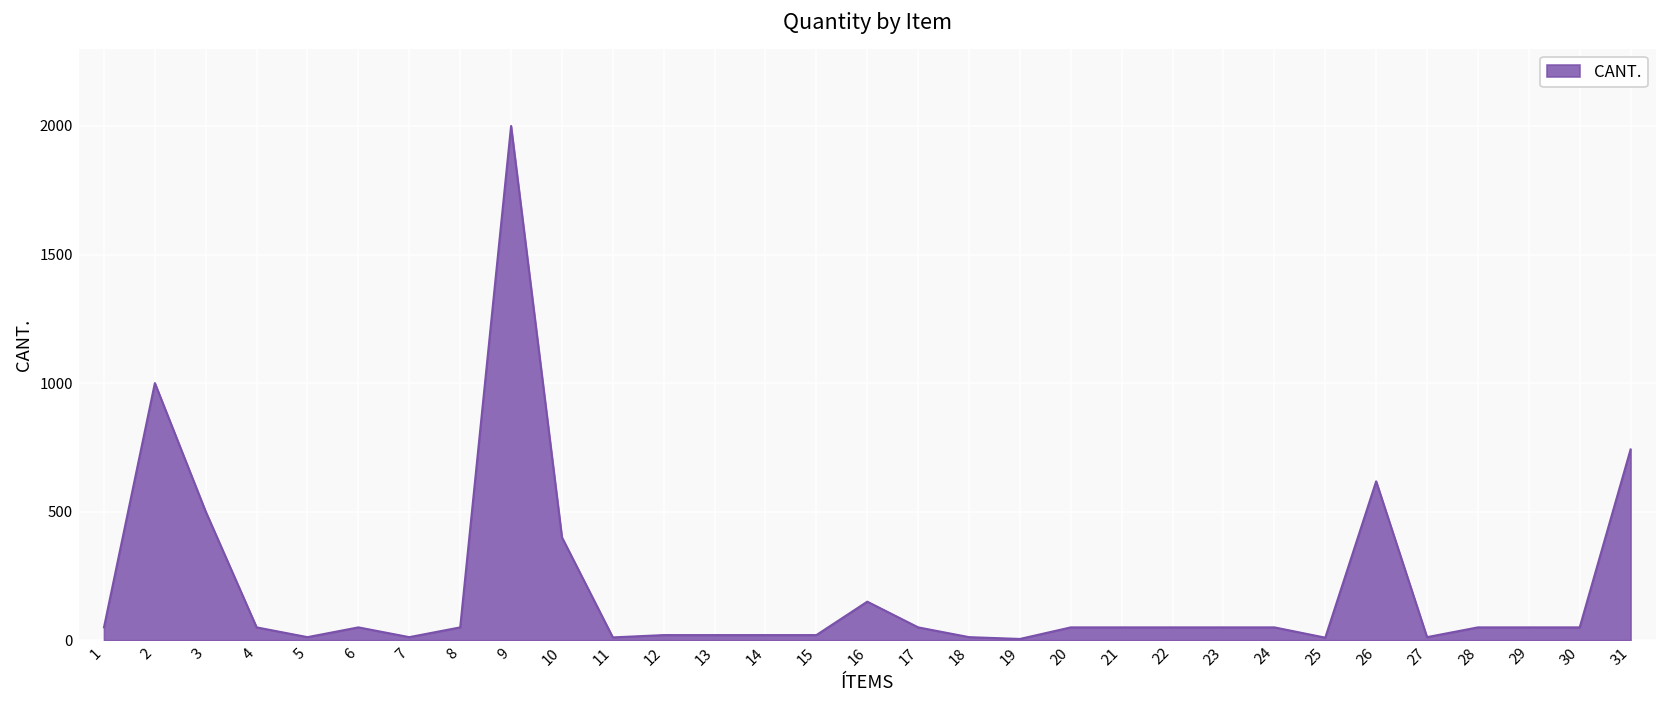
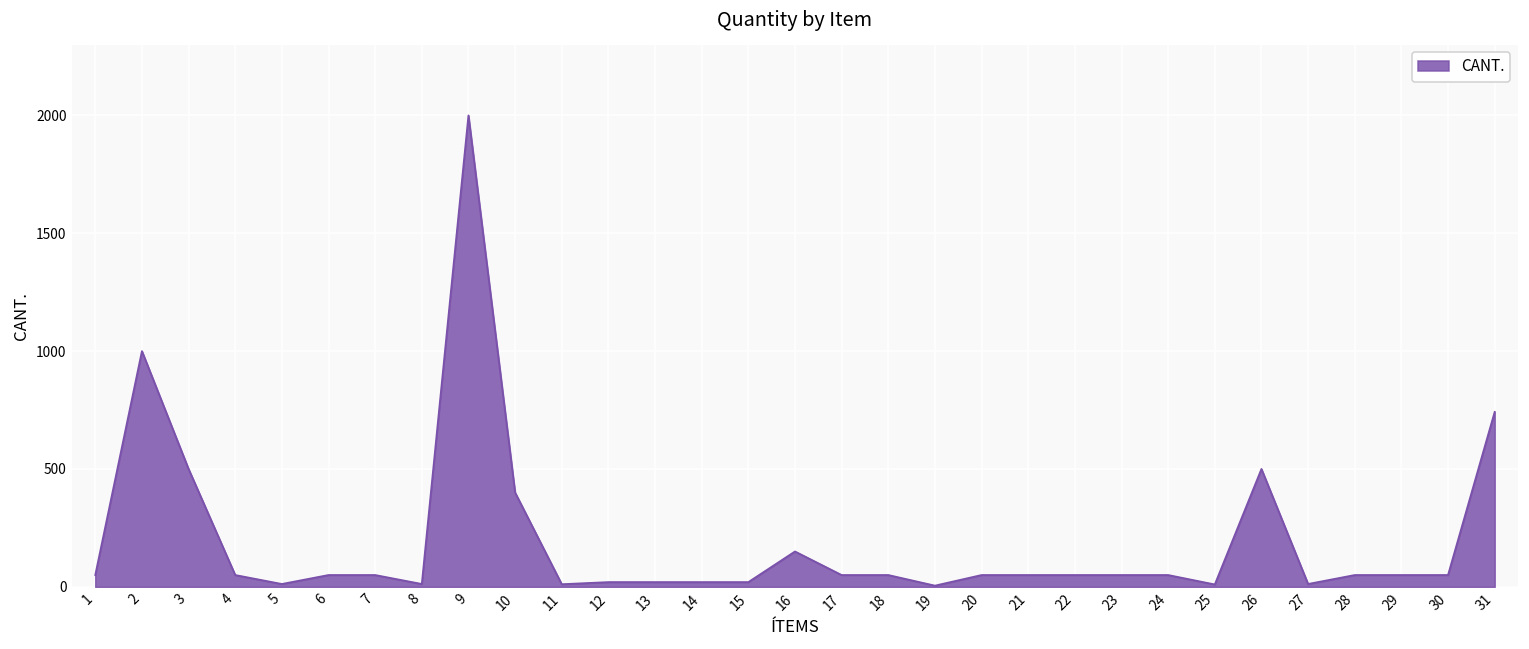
  {
    "1": 50,
    "2": 1000,
    "3": 500,
    "4": 50,
    "5": 10,
    "6": 50,
-   "7": 10,
-   "8": 50,
+   "7": 50,
+   "8": 10,
    "9": 2000,
    "10": 400,
    "11": 10,
    "12": 20,
    "13": 20,
    "14": 20,
    "15": 20,
    "16": 150,
    "17": 50,
-   "18": 10,
+   "18": 50,
    "19": 10,
    "20": 50,
    "21": 50,
    "22": 50,
    "23": 50,
    "24": 50,
    "25": 10,
-   "26": 620,
+   "26": 500,
    "27": 10,
    "28": 50,
    "29": 50,
    "30": 50,
    "31": 740
  }
